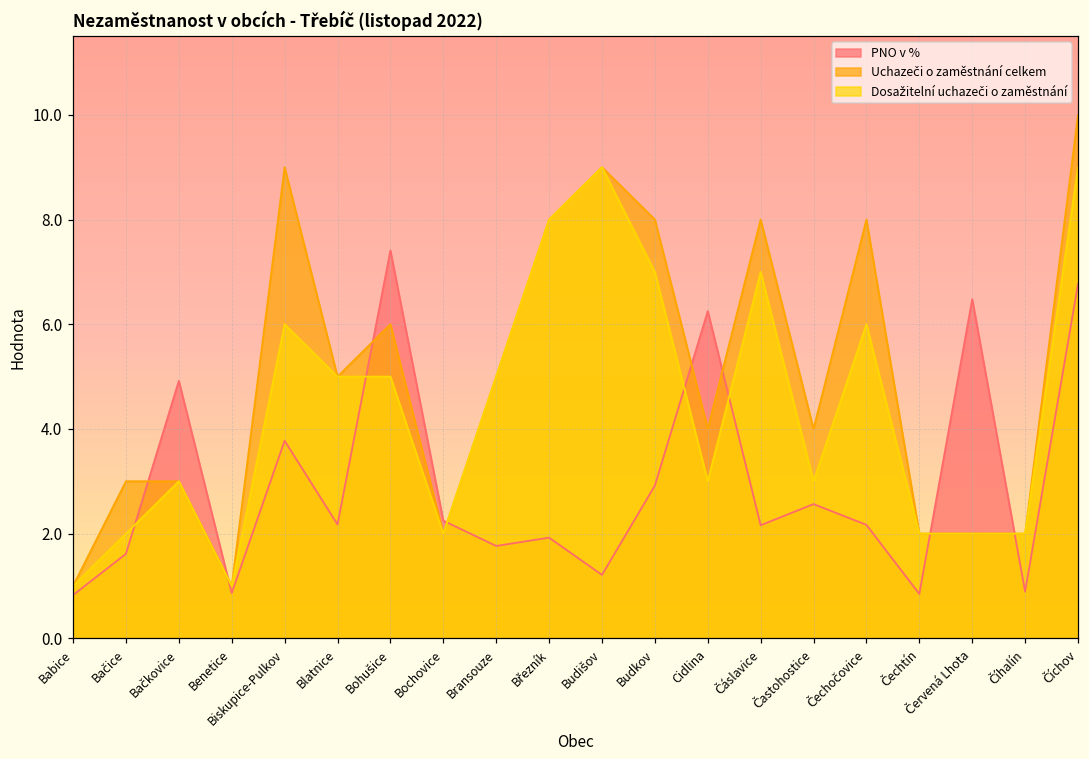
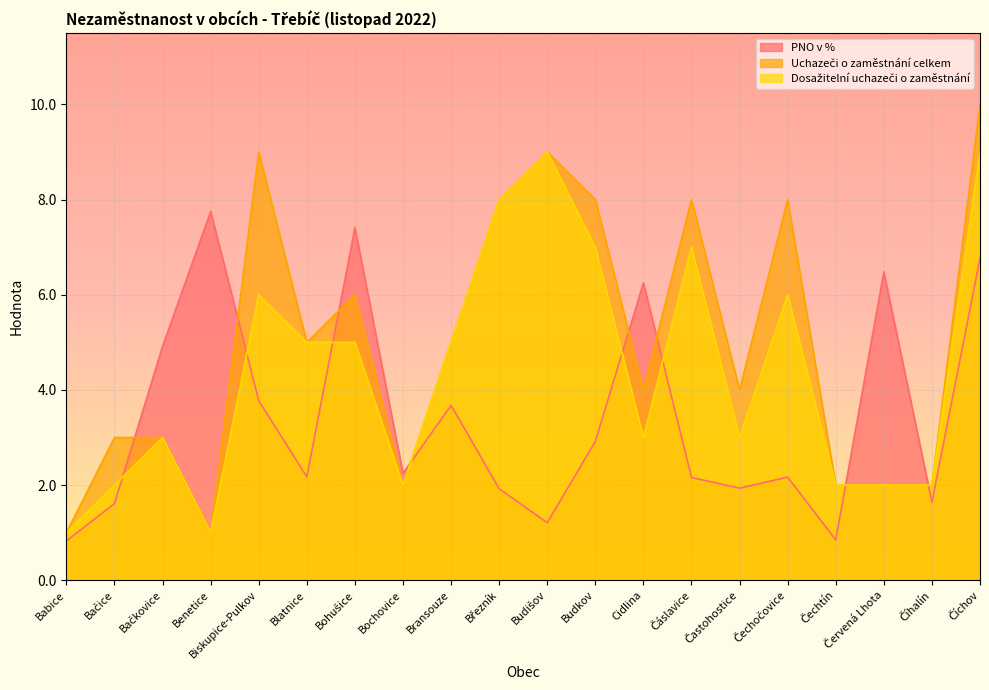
  {
    "PNO v %": {
      "Babice": 0.8,
      "Bačice": 1.6,
      "Bačkovice": 4.9,
-     "Benetice": 0.9,
+     "Benetice": 7.7,
      "Biskupice-Pulkov": 3.8,
      "Blatnice": 2.2,
      "Bohušice": 7.4,
      "Bochovice": 2.2,
-     "Bransouze": 1.8,
+     "Bransouze": 3.7,
      "Březník": 1.9,
      "Budišov": 1.2,
      "Budkov": 2.9,
      "Cidlina": 6.3,
      "Čáslavice": 2.2,
-     "Častohostice": 2.6,
+     "Častohostice": 1.9,
      "Čechočovice": 2.2,
      "Čechtín": 0.8,
      "Červená Lhota": 6.5,
-     "Číhalín": 0.9,
+     "Číhalín": 1.6,
      "Číchov": 6.8
    }
  }
